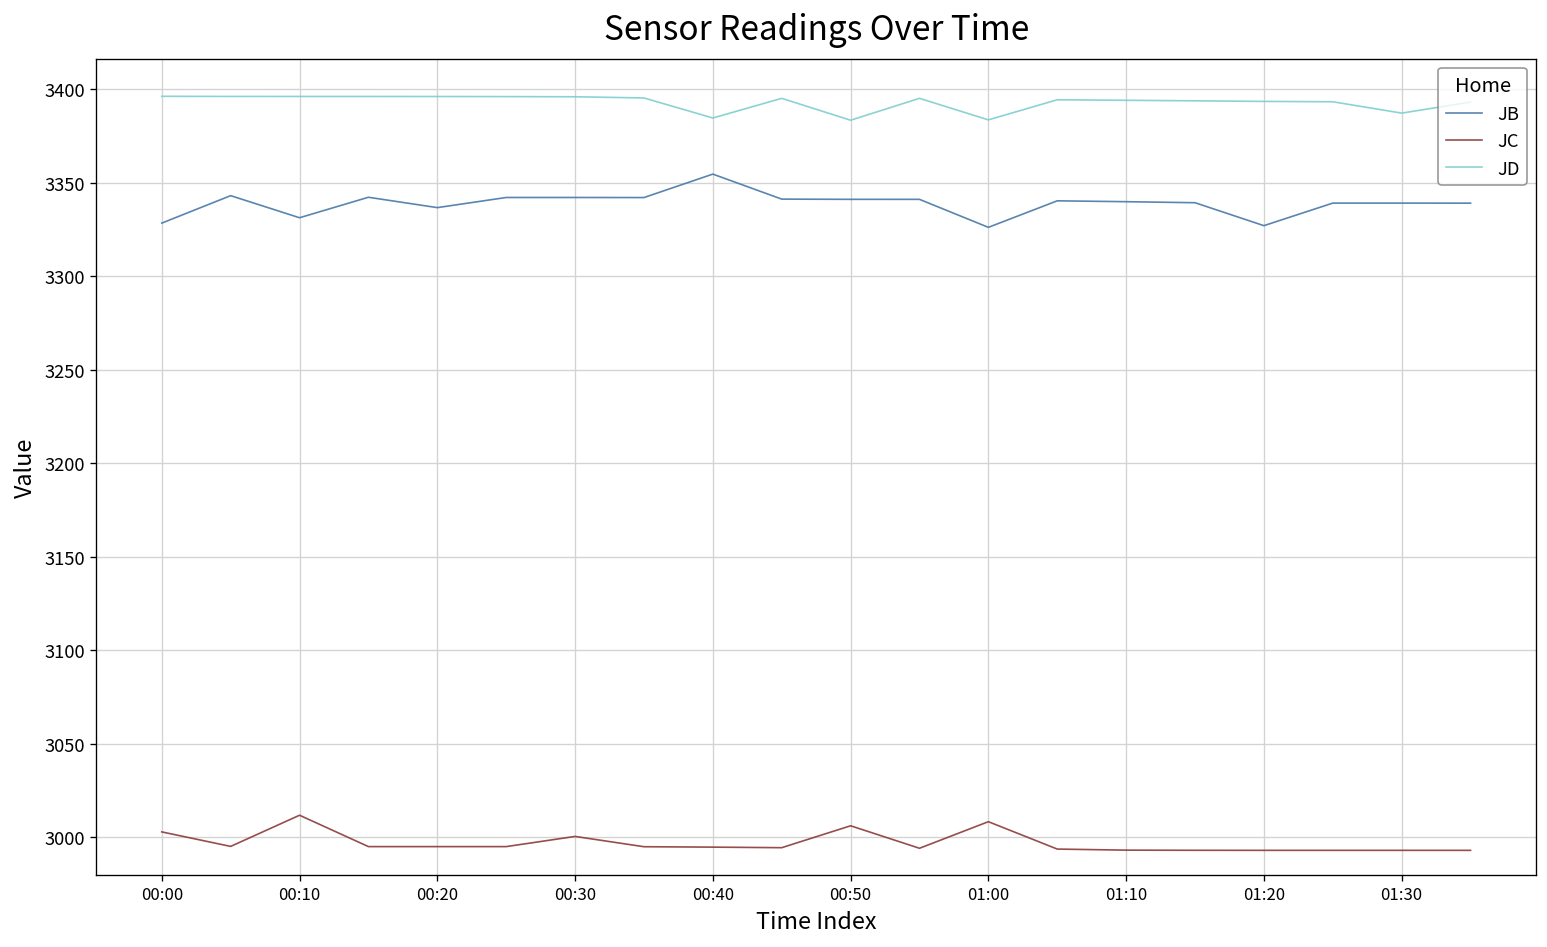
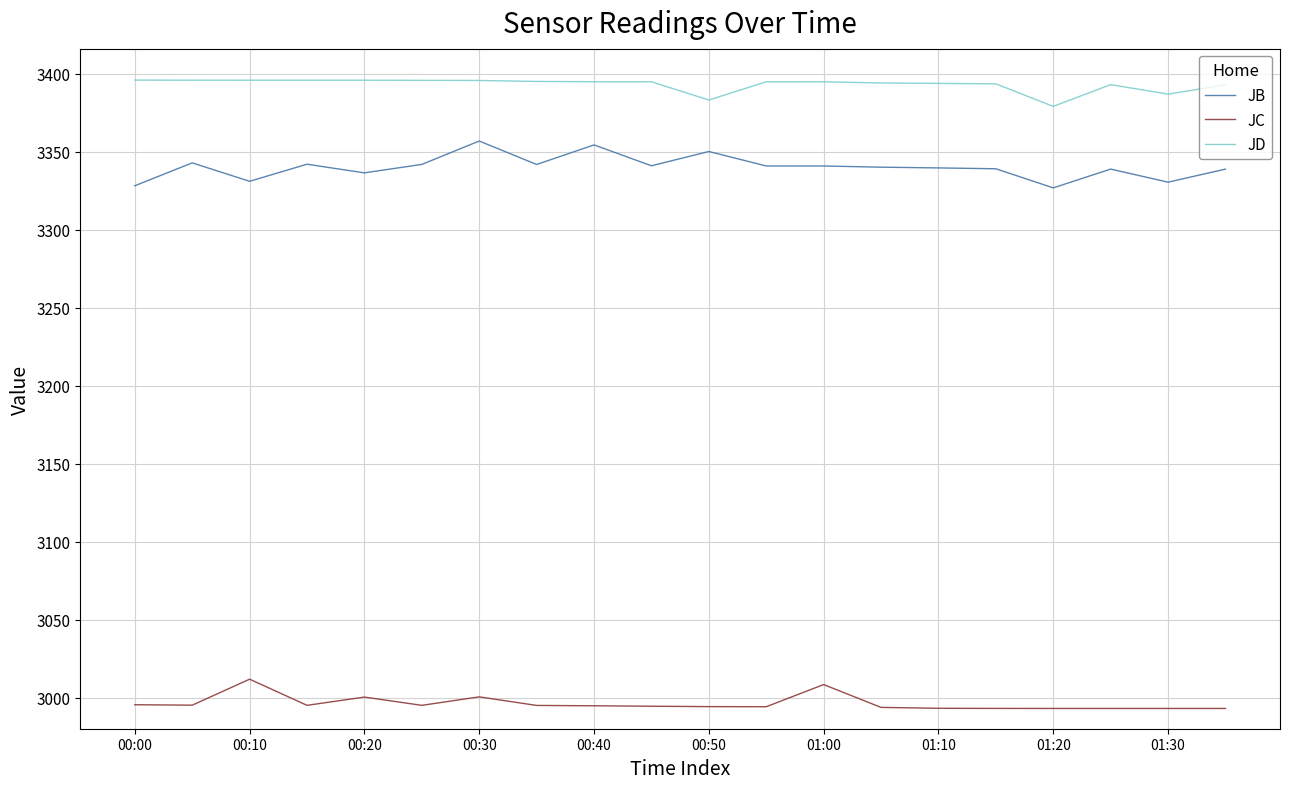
  {
    "JB": {
      "00:00": 3328,
      "00:10": 3331,
      "00:20": 3337,
-     "00:30": 3342,
+     "00:30": 3357,
      "00:40": 3355,
-     "00:50": 3341,
-     "01:00": 3326,
+     "00:50": 3350,
+     "01:00": 3341,
      "01:10": 3340,
      "01:20": 3327,
-     "01:30": 3339
+     "01:30": 3331
    },
    "JC": {
-     "00:00": 3003,
+     "00:00": 2995,
      "00:10": 3012,
-     "00:20": 2995,
+     "00:20": 3000,
      "00:30": 3000,
      "00:40": 2995,
-     "00:50": 3006,
+     "00:50": 2994,
      "01:00": 3008,
      "01:10": 2993,
      "01:20": 2993,
      "01:30": 2993
    },
    "JD": {
      "00:00": 3396,
      "00:10": 3396,
      "00:20": 3396,
      "00:30": 3396,
-     "00:40": 3384,
+     "00:40": 3395,
      "00:50": 3383,
-     "01:00": 3383,
+     "01:00": 3395,
      "01:10": 3394,
-     "01:20": 3393,
+     "01:20": 3379,
      "01:30": 3387
    }
  }
